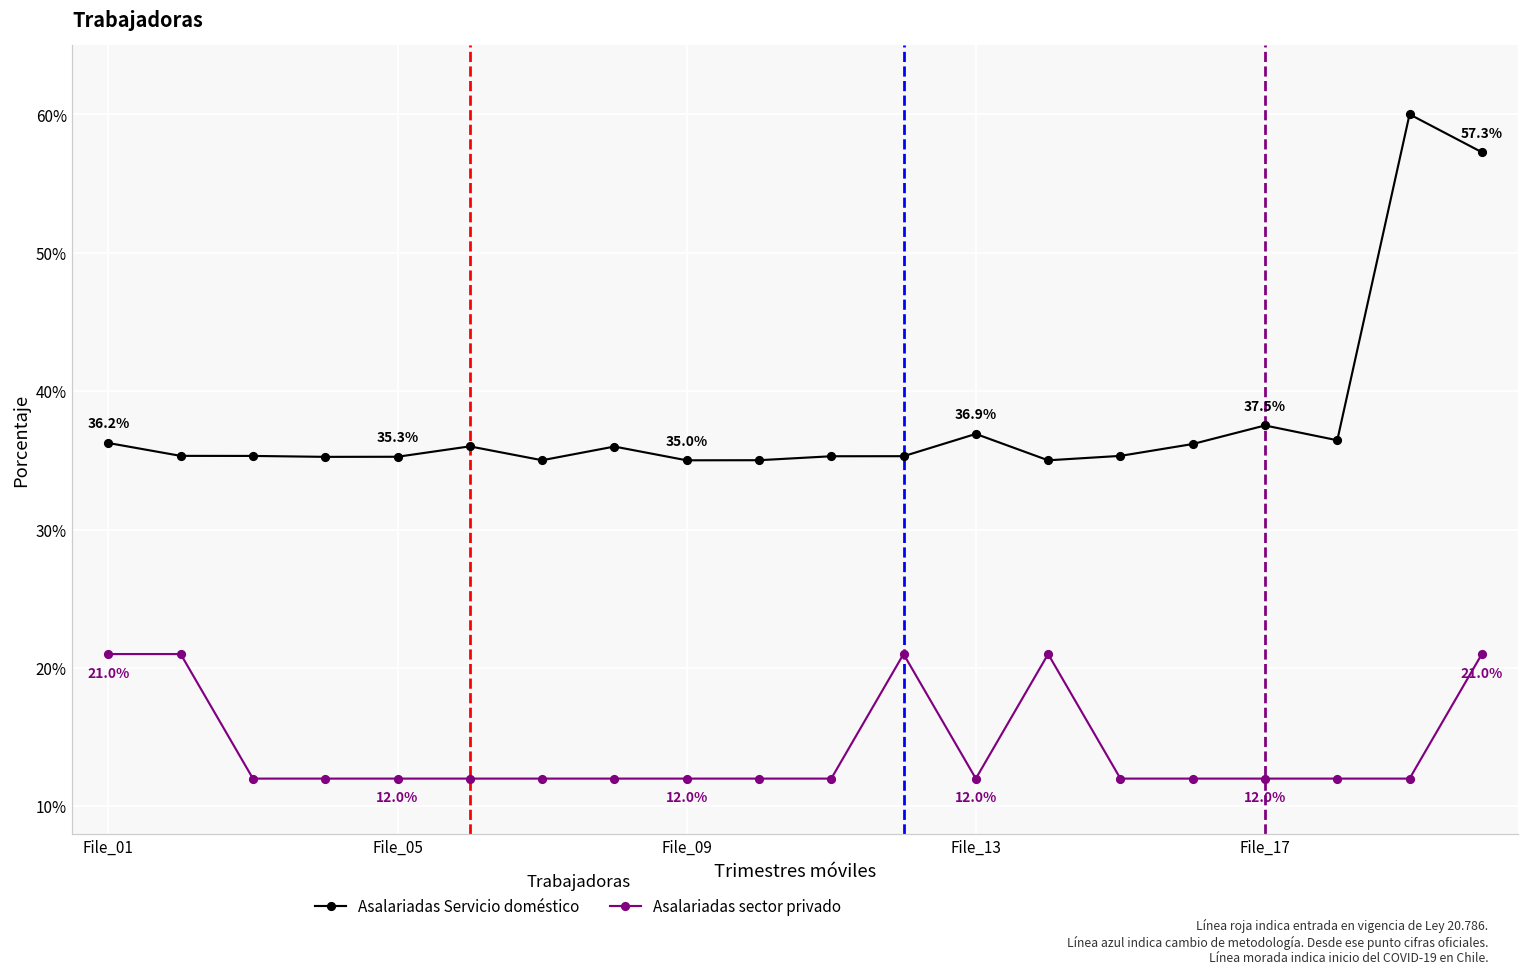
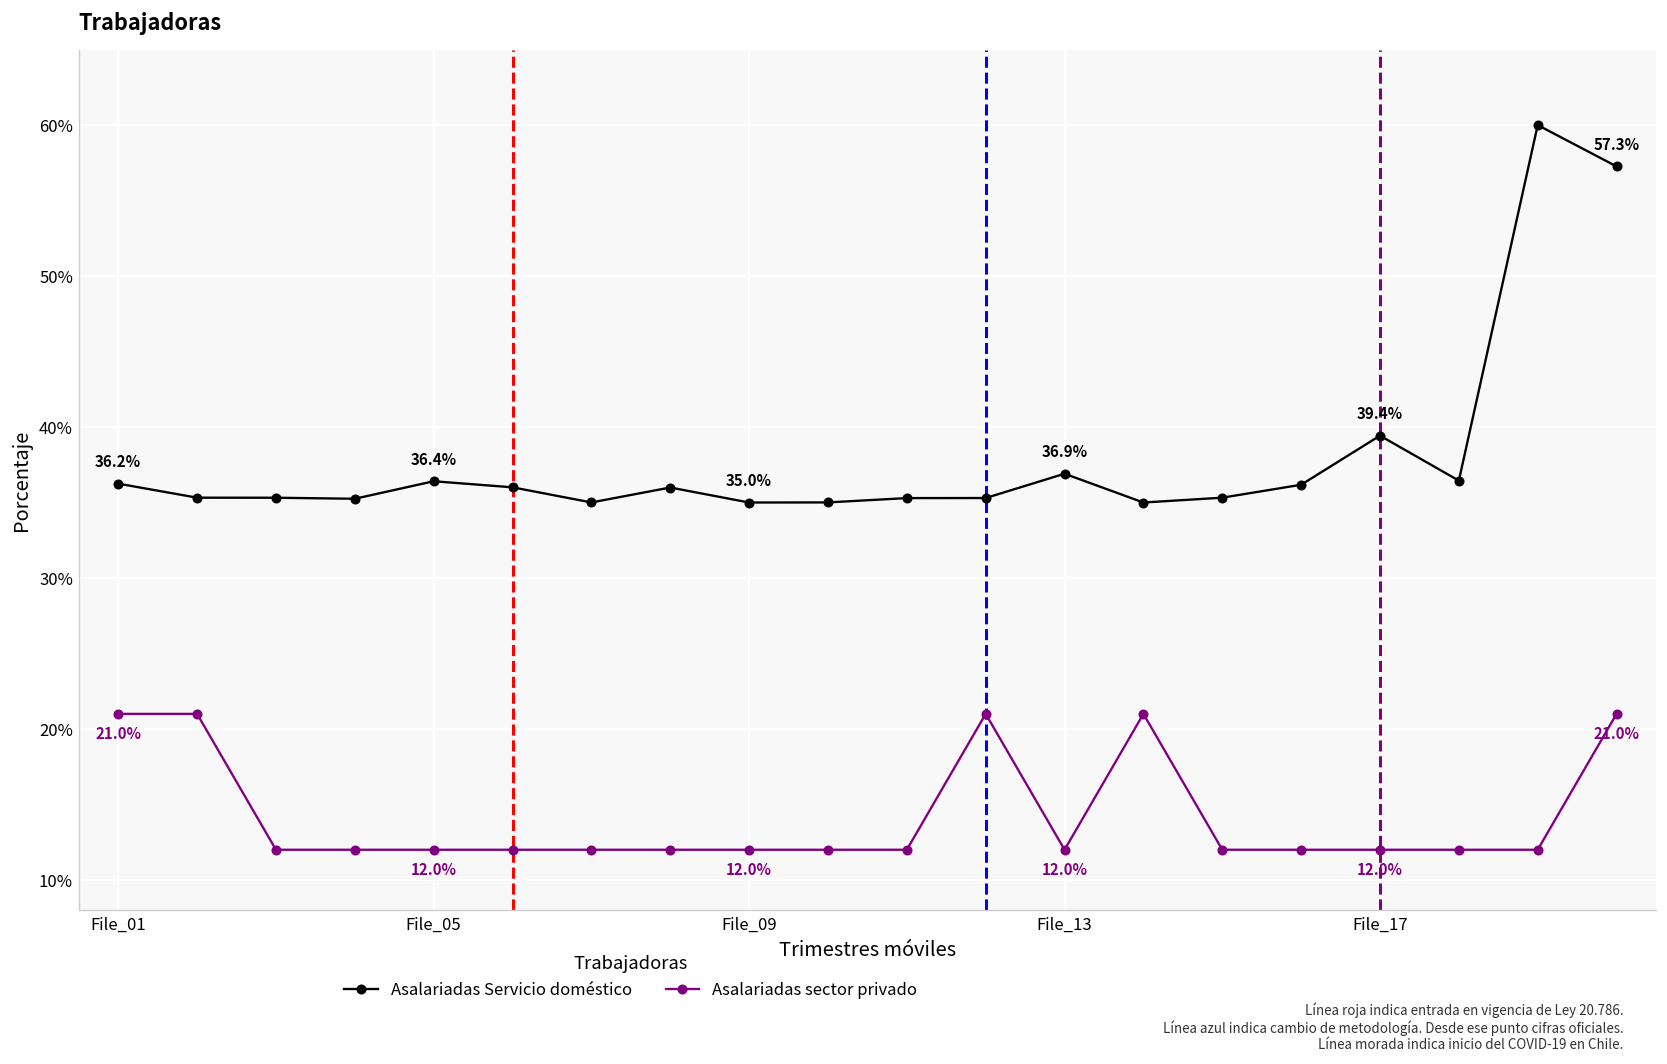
  {
    "Asalariadas Servicio doméstico": {
      "File_01": "36.2%",
-     "File_05": "35.3%",
+     "File_05": "36.4%",
      "File_09": "35.0%",
      "File_13": "36.9%",
-     "File_17": "37.5%"
+     "File_17": "39.4%"
    },
    "Asalariadas sector privado": {
      "File_01": "21.0%",
      "File_05": "12.0%",
      "File_09": "12.0%",
      "File_13": "12.0%",
      "File_17": "12.0%"
    }
  }
